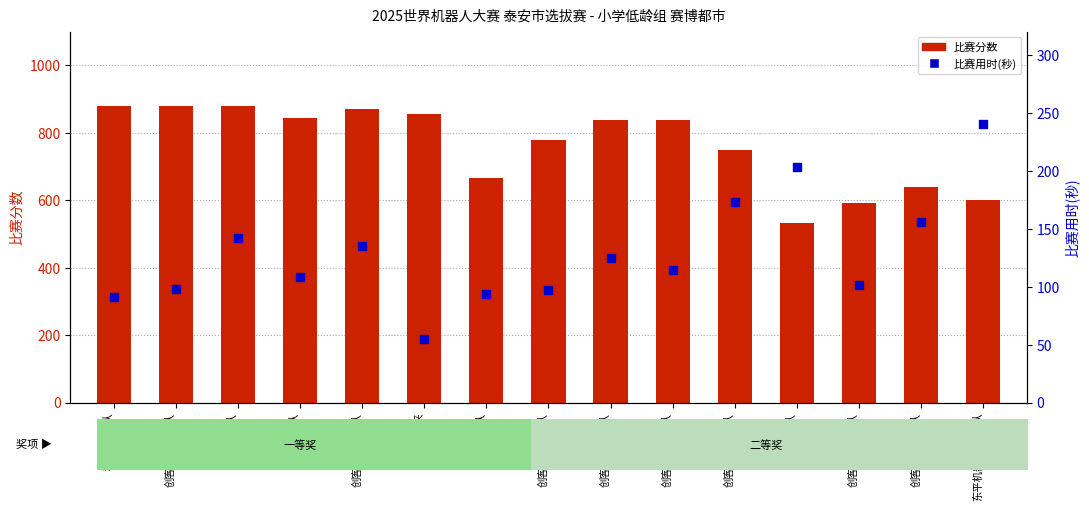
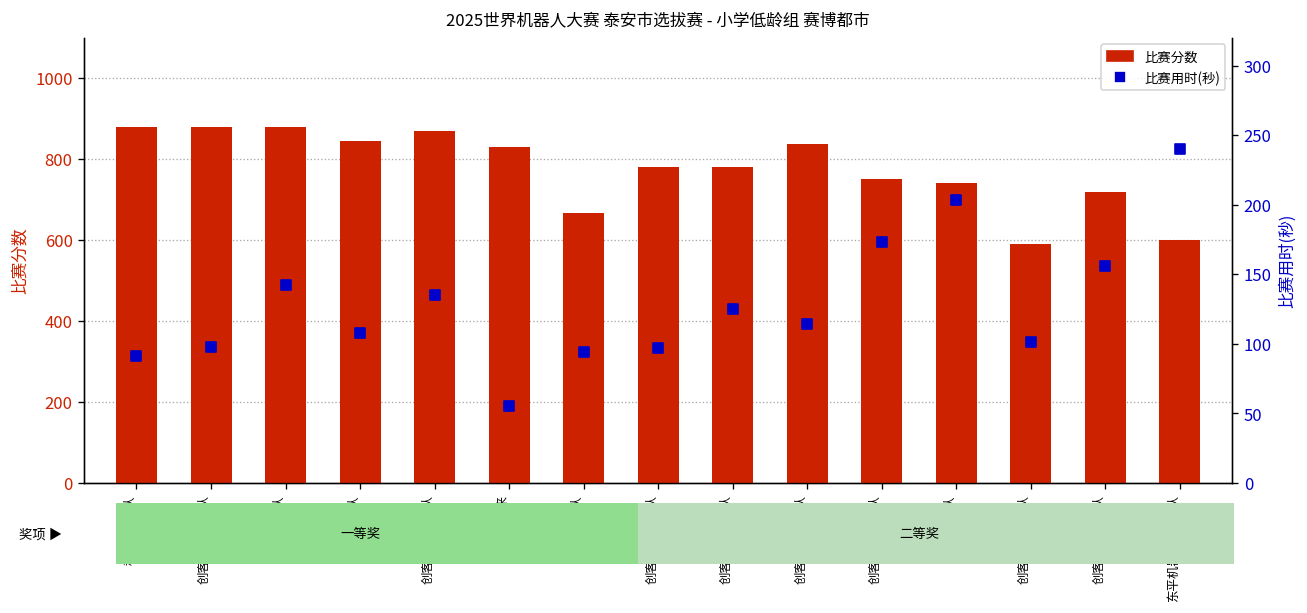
  {
    "比赛分数": {
      "科技东平1队": 880,
      "创客机器人28队": 880,
      "乐智十三队": 880,
      "乐智j九队": 850,
      "创客机器人18队": 870,
-     "智驭未来": 860,
+     "智驭未来": 830,
      "智联队": 670,
      "创客机器人23队": 780,
-     "创客机器人21队": 840,
+     "创客机器人21队": 780,
      "创客机器人26队": 840,
      "创客机器人27队": 750,
-     "乐智十一队": 530,
+     "乐智十一队": 740,
      "创客机器人25队": 590,
-     "创客机器人24队": 640,
+     "创客机器人24队": 720,
      "东平机器人协会1队": 600
    }
  }
